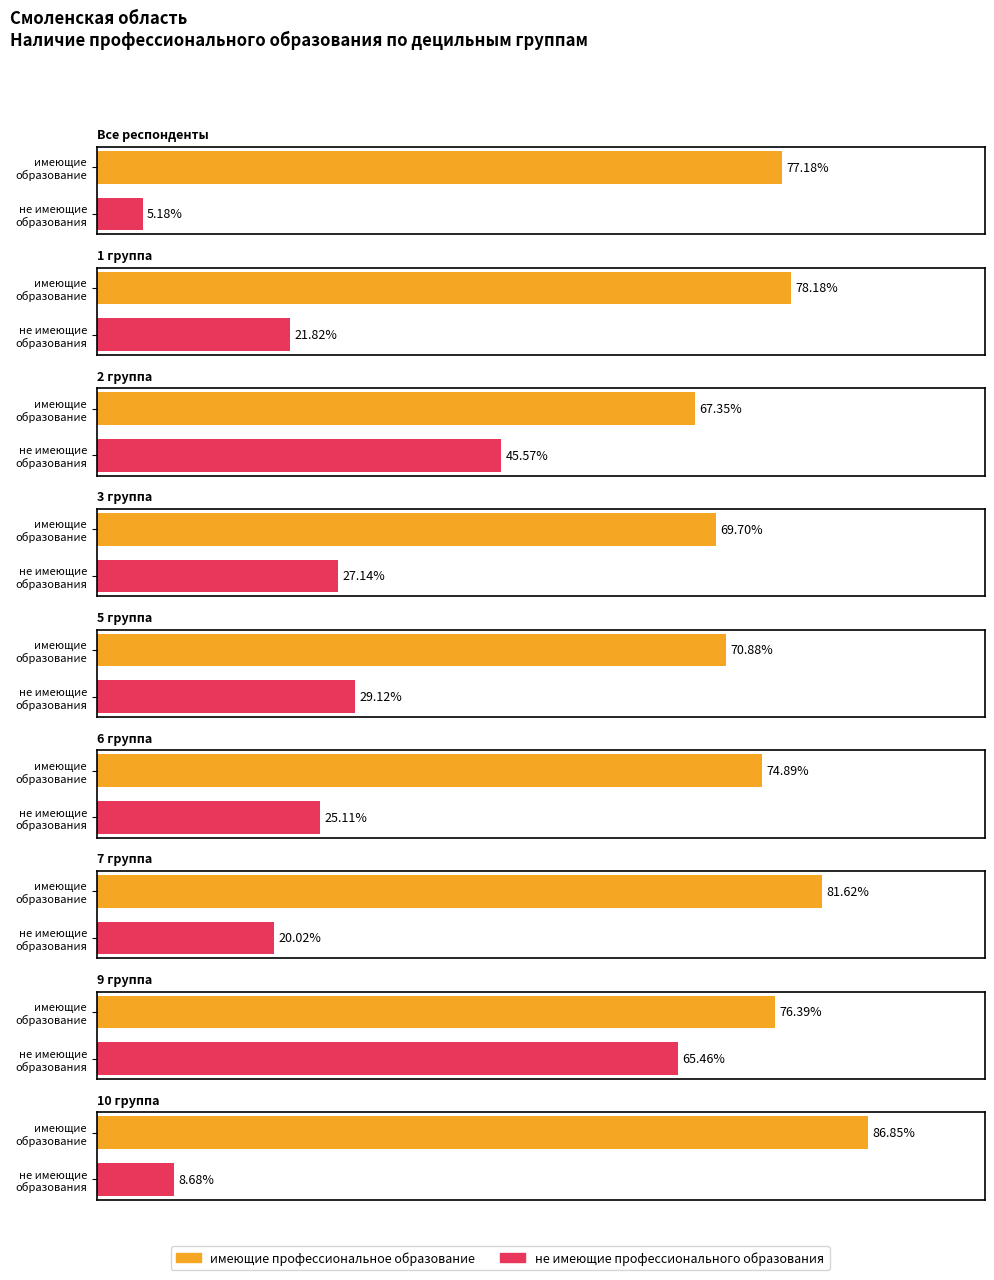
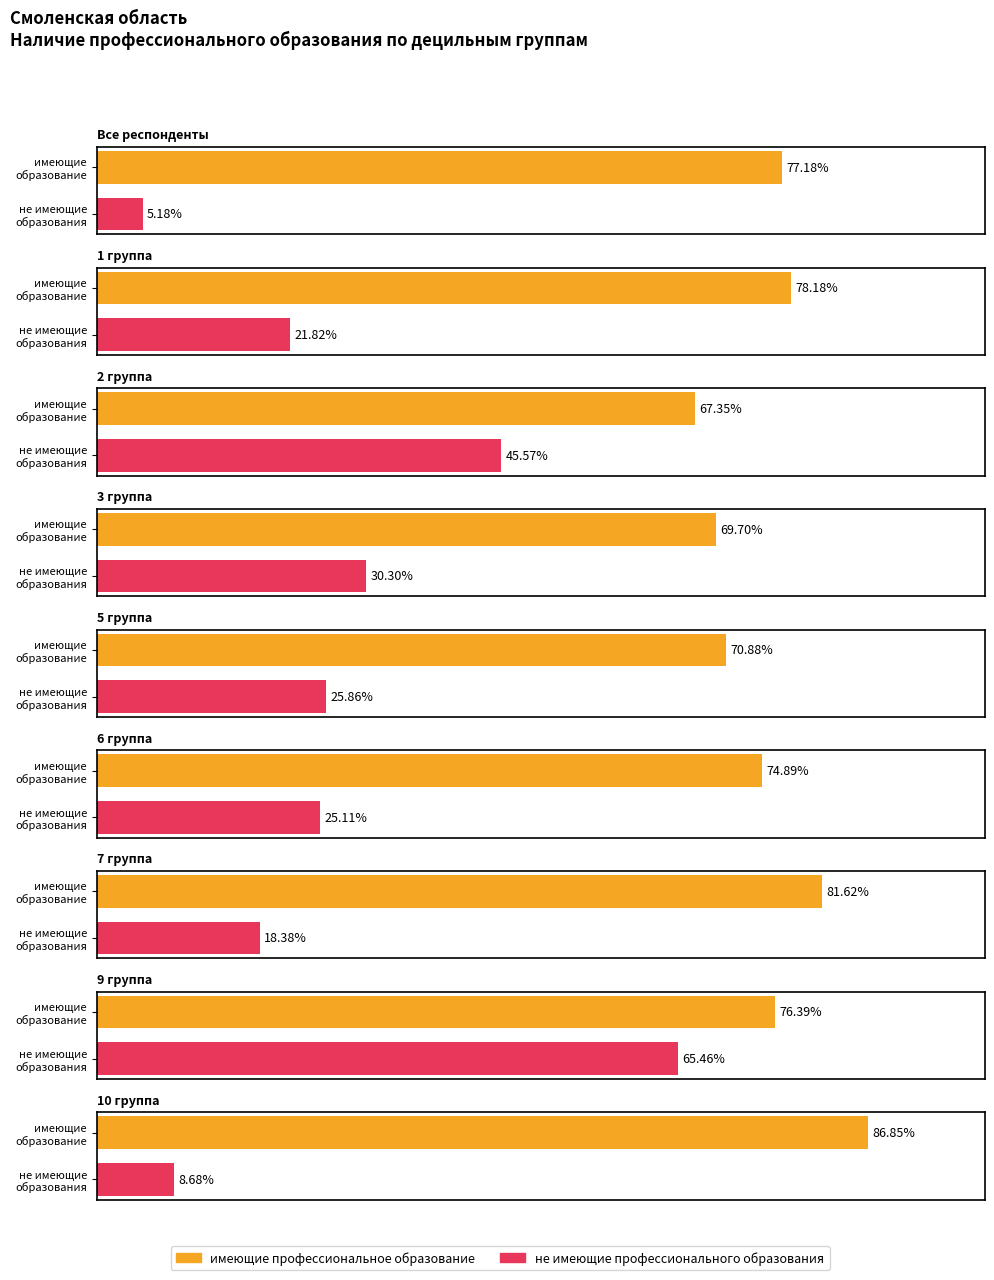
  {
    "Все респонденты": {
      "имеющие образование": "77.18%",
      "не имеющие образования": "5.18%"
    },
    "1 группа": {
      "имеющие образование": "78.18%",
      "не имеющие образования": "21.82%"
    },
    "2 группа": {
      "имеющие образование": "67.35%",
      "не имеющие образования": "45.57%"
    },
    "3 группа": {
      "имеющие образование": "69.70%",
-     "не имеющие образования": "27.14%"
+     "не имеющие образования": "30.30%"
    },
    "5 группа": {
      "имеющие образование": "70.88%",
-     "не имеющие образования": "29.12%"
+     "не имеющие образования": "25.86%"
    },
    "6 группа": {
      "имеющие образование": "74.89%",
      "не имеющие образования": "25.11%"
    },
    "7 группа": {
      "имеющие образование": "81.62%",
-     "не имеющие образования": "20.02%"
+     "не имеющие образования": "18.38%"
    },
    "9 группа": {
      "имеющие образование": "76.39%",
      "не имеющие образования": "65.46%"
    },
    "10 группа": {
      "имеющие образование": "86.85%",
      "не имеющие образования": "8.68%"
    }
  }
